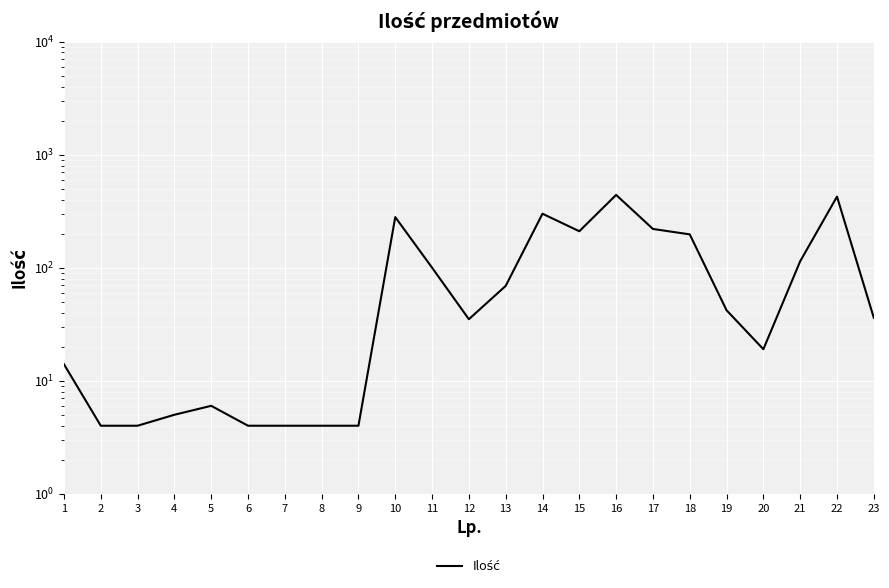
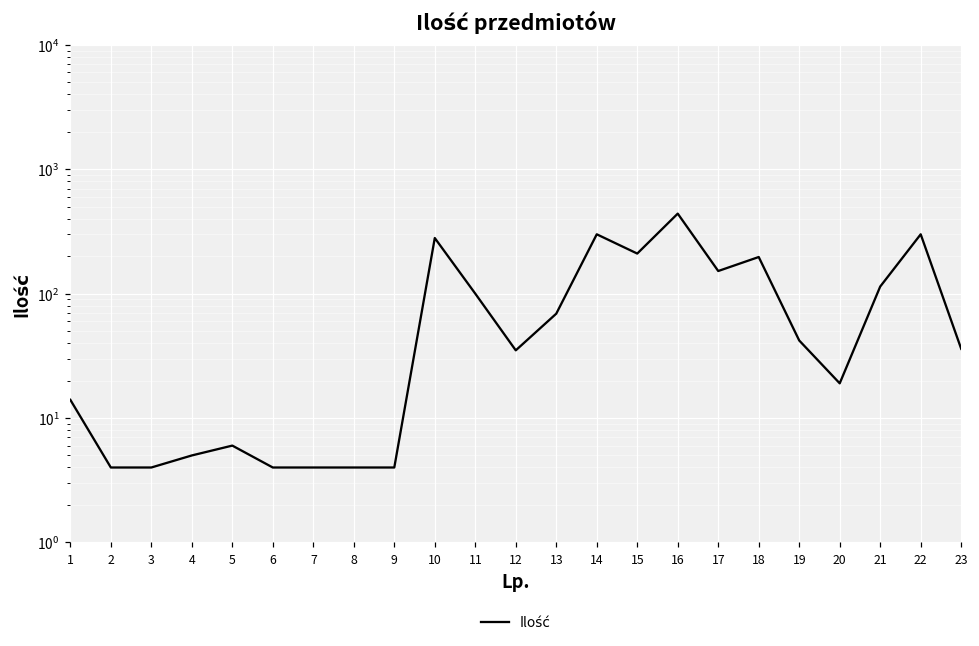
  {
    "1": 14,
    "2": 4,
    "3": 4,
    "4": 5,
    "5": 6,
    "6": 4,
    "7": 4,
    "8": 4,
    "9": 4,
    "10": 280,
    "11": 100,
    "12": 35,
    "13": 70,
    "14": 300,
    "15": 210,
    "16": 440,
-   "17": 220,
+   "17": 150,
    "18": 200,
    "19": 42,
    "20": 19,
    "21": 110,
-   "22": 430,
+   "22": 300,
    "23": 36
  }
